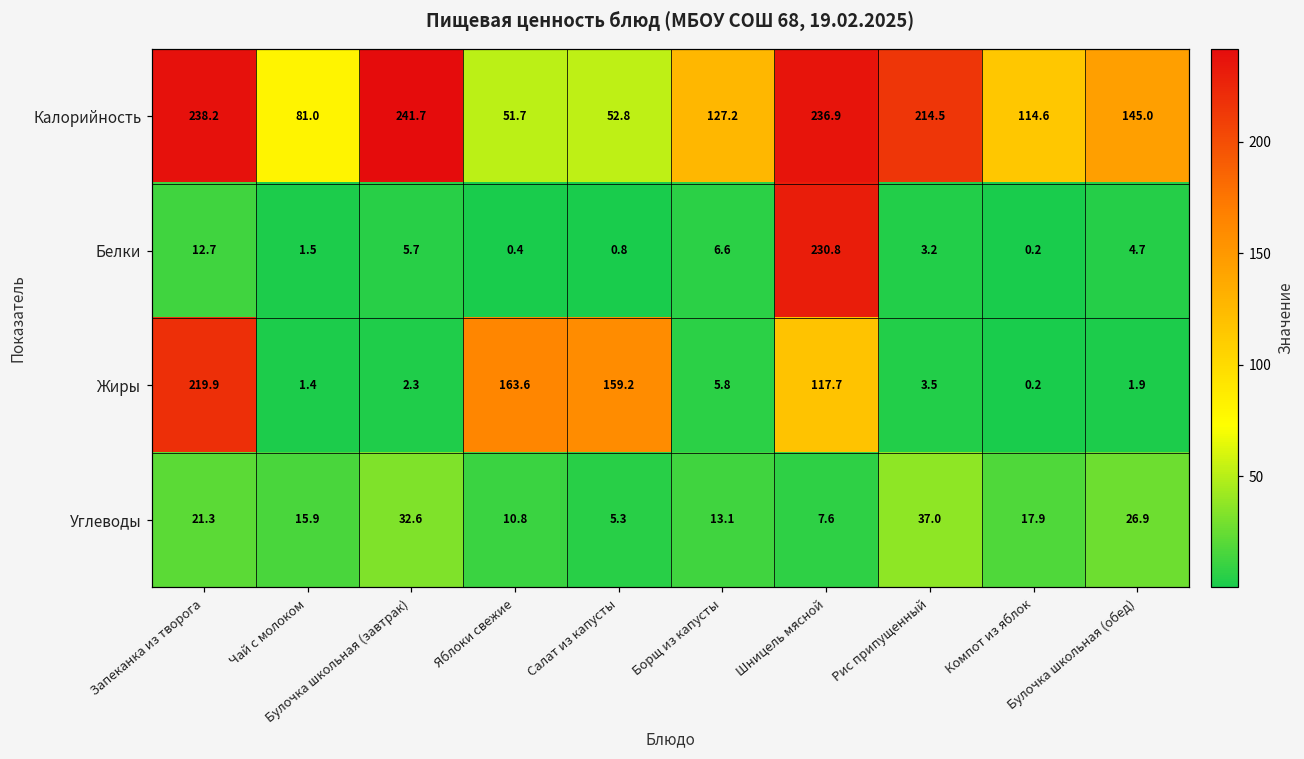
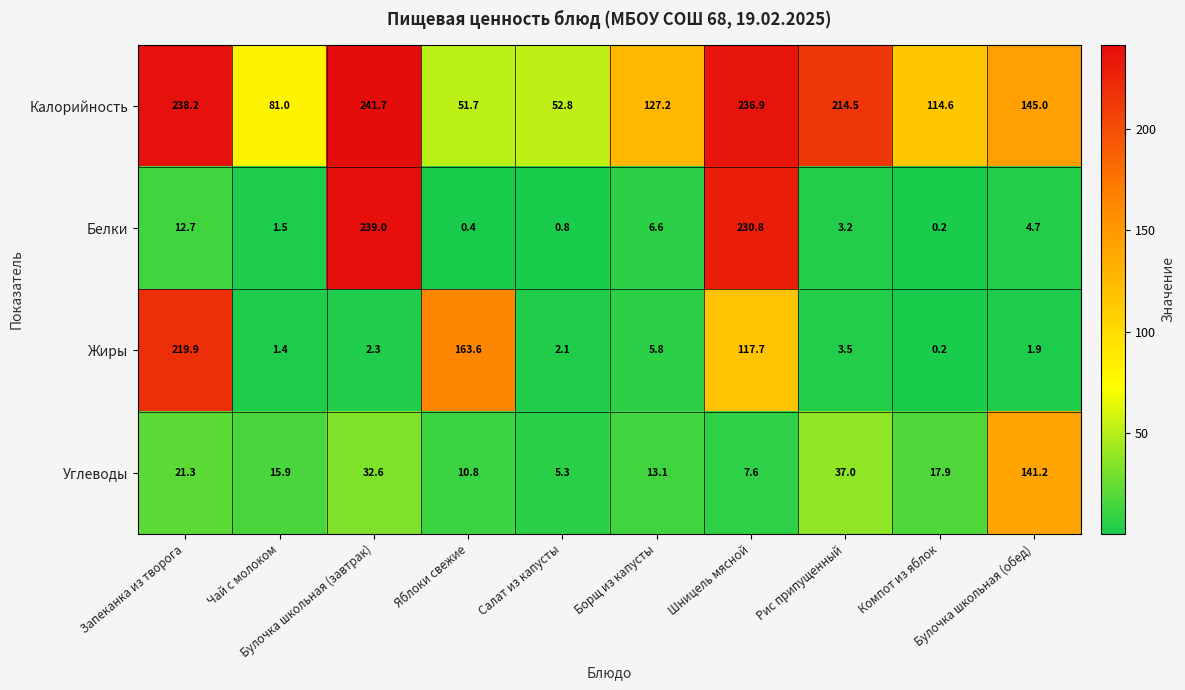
  {
    "Калорийность": {
      "Запеканка из творога": 238.2,
      "Чай с молоком": 81.0,
      "Булочка школьная (завтрак)": 241.7,
      "Яблоки свежие": 51.7,
      "Салат из капусты": 52.8,
      "Борщ из капусты": 127.2,
      "Шницель мясной": 236.9,
      "Рис припущенный": 214.5,
      "Компот из яблок": 114.6,
      "Булочка школьная (обед)": 145.0
    },
    "Белки": {
      "Запеканка из творога": 12.7,
      "Чай с молоком": 1.5,
-     "Булочка школьная (завтрак)": 5.7,
+     "Булочка школьная (завтрак)": 239.0,
      "Яблоки свежие": 0.4,
      "Салат из капусты": 0.8,
      "Борщ из капусты": 6.6,
      "Шницель мясной": 230.8,
      "Рис припущенный": 3.2,
      "Компот из яблок": 0.2,
      "Булочка школьная (обед)": 4.7
    },
    "Жиры": {
      "Запеканка из творога": 219.9,
      "Чай с молоком": 1.4,
      "Булочка школьная (завтрак)": 2.3,
      "Яблоки свежие": 163.6,
-     "Салат из капусты": 159.2,
+     "Салат из капусты": 2.1,
      "Борщ из капусты": 5.8,
      "Шницель мясной": 117.7,
      "Рис припущенный": 3.5,
      "Компот из яблок": 0.2,
      "Булочка школьная (обед)": 1.9
    },
    "Углеводы": {
      "Запеканка из творога": 21.3,
      "Чай с молоком": 15.9,
      "Булочка школьная (завтрак)": 32.6,
      "Яблоки свежие": 10.8,
      "Салат из капусты": 5.3,
      "Борщ из капусты": 13.1,
      "Шницель мясной": 7.6,
      "Рис припущенный": 37.0,
      "Компот из яблок": 17.9,
-     "Булочка школьная (обед)": 26.9
+     "Булочка школьная (обед)": 141.2
    }
  }
